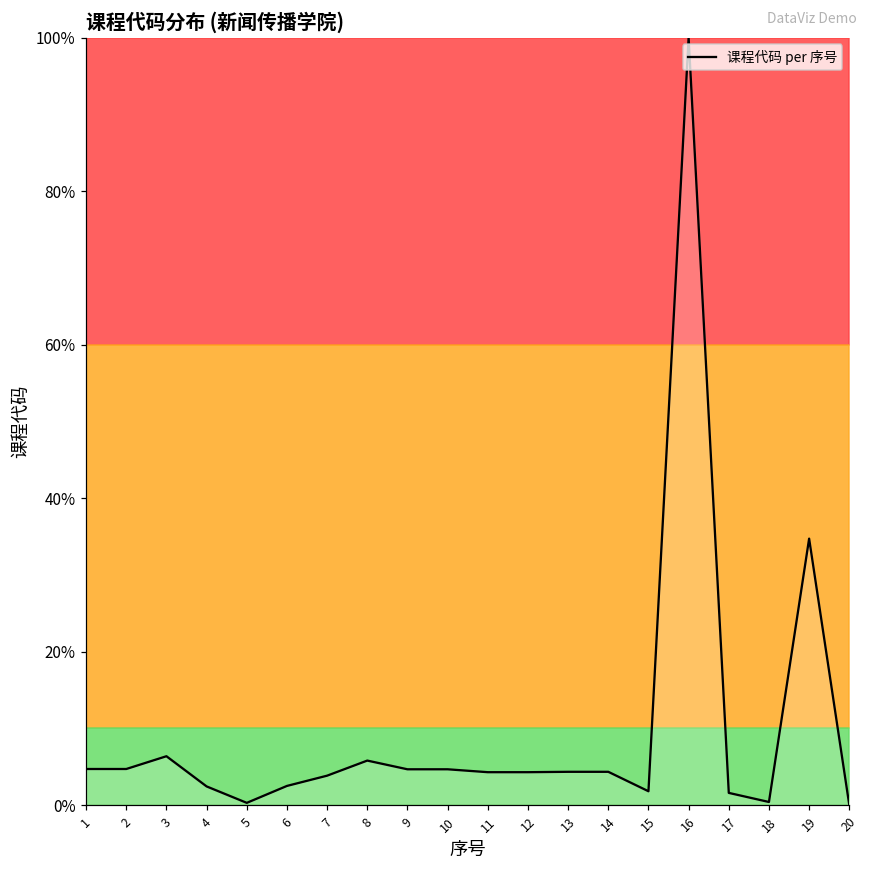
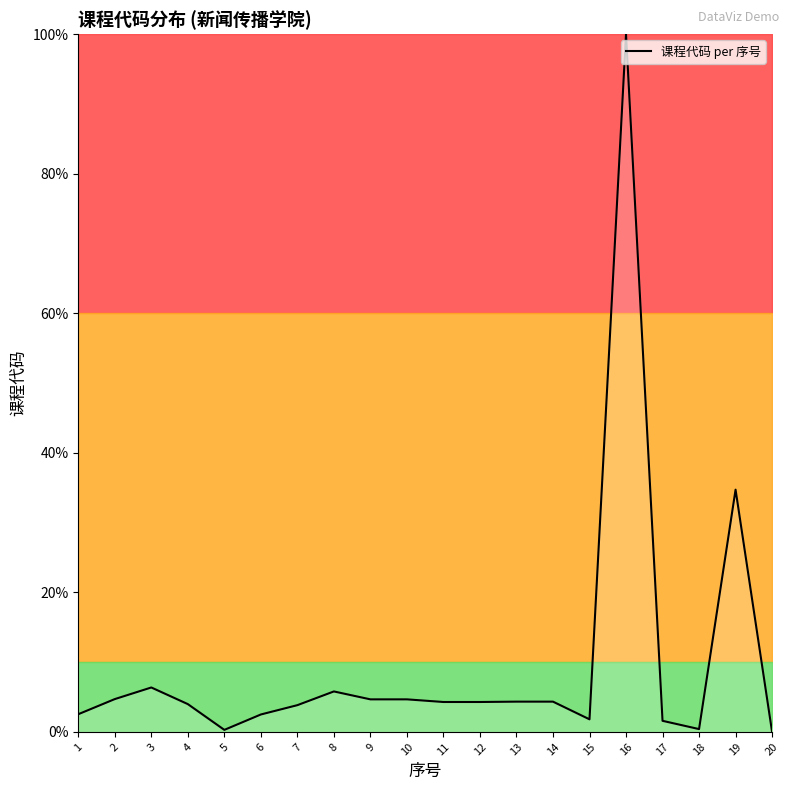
  {
    "课程代码 per 序号": {
-     "1": "5%",
+     "1": "3%",
      "2": "5%",
      "3": "6%",
-     "4": "2%",
+     "4": "4%",
      "5": "0%",
      "6": "2%",
      "7": "4%",
      "8": "6%",
      "9": "5%",
      "10": "5%",
      "11": "4%",
      "12": "4%",
      "13": "4%",
      "14": "4%",
      "15": "2%",
      "16": "100%",
      "17": "2%",
      "18": "0%",
      "19": "35%",
      "20": "0%"
    }
  }
